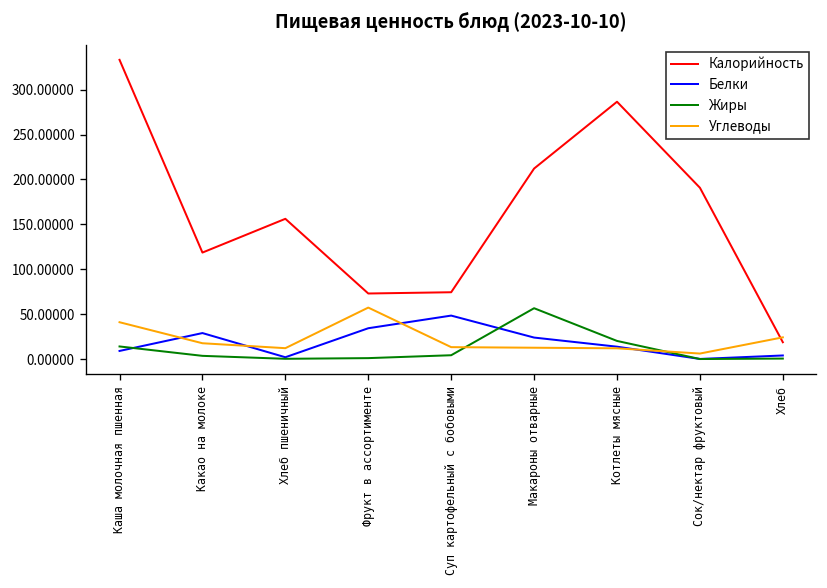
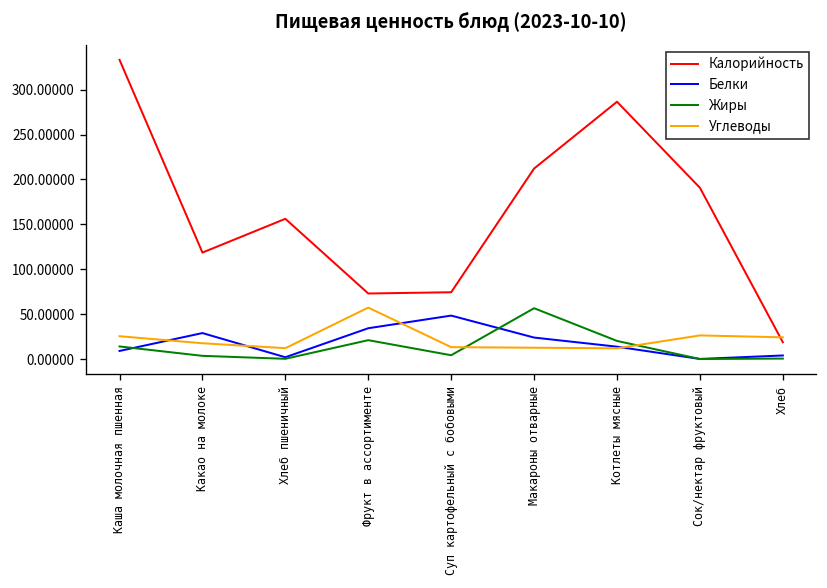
  {
    "Калорийность": {
      "Каша молочная пшенная": 330,
      "Какао на молоке": 120,
      "Хлеб пшеничный": 160,
      "Фрукт в ассортименте": 70,
      "Суп картофельный с бобовыми": 70,
      "Макароны отварные": 210,
      "Котлеты мясные": 290,
      "Сок/нектар фруктовый": 190,
      "Хлеб": 20
    },
    "Белки": {
      "Каша молочная пшенная": 10,
      "Какао на молоке": 30,
      "Фрукт в ассортименте": 30,
      "Суп картофельный с бобовыми": 50,
      "Макароны отварные": 20,
      "Хлеб": 0
    },
    "Жиры": {
      "Каша молочная пшенная": 10,
      "Какао на молоке": 0,
-     "Фрукт в ассортименте": 0,
+     "Фрукт в ассортименте": 20,
      "Суп картофельный с бобовыми": 0,
      "Макароны отварные": 60,
      "Котлеты мясные": 20,
      "Хлеб": 0
    },
    "Углеводы": {
-     "Каша молочная пшенная": 40,
+     "Каша молочная пшенная": 30,
      "Какао на молоке": 20,
      "Хлеб пшеничный": 10,
      "Фрукт в ассортименте": 60,
      "Суп картофельный с бобовыми": 10,
      "Макароны отварные": 10,
-     "Сок/нектар фруктовый": 10,
+     "Сок/нектар фруктовый": 30,
      "Хлеб": 20
    }
  }
